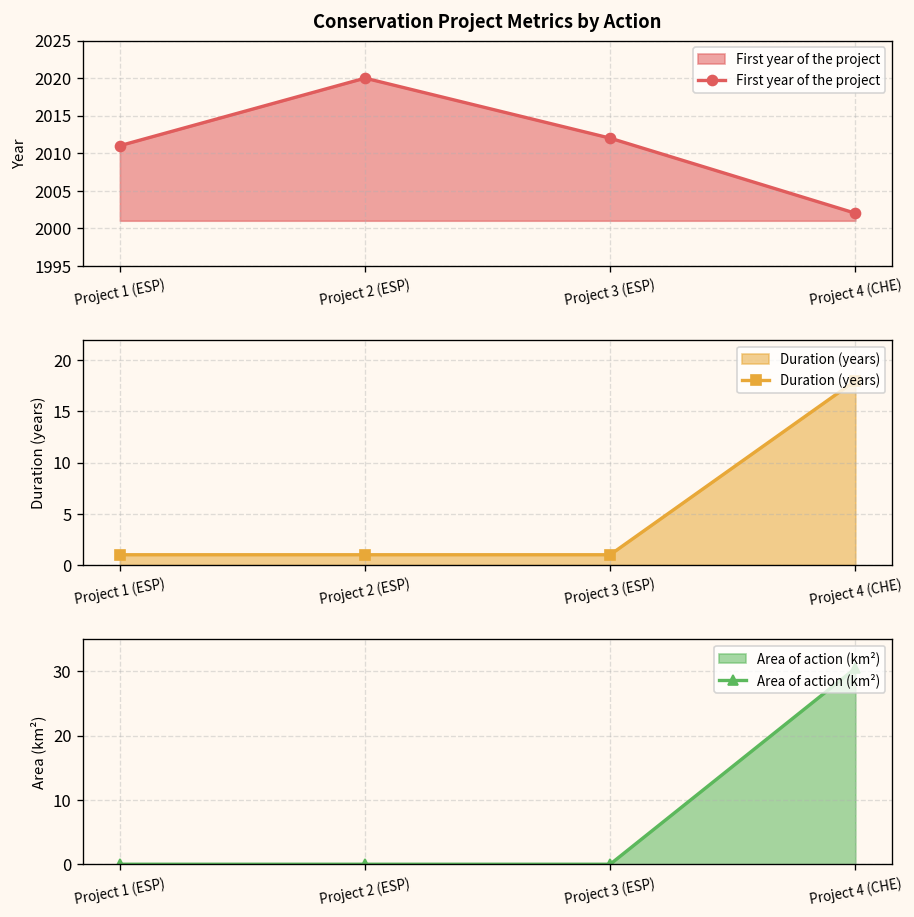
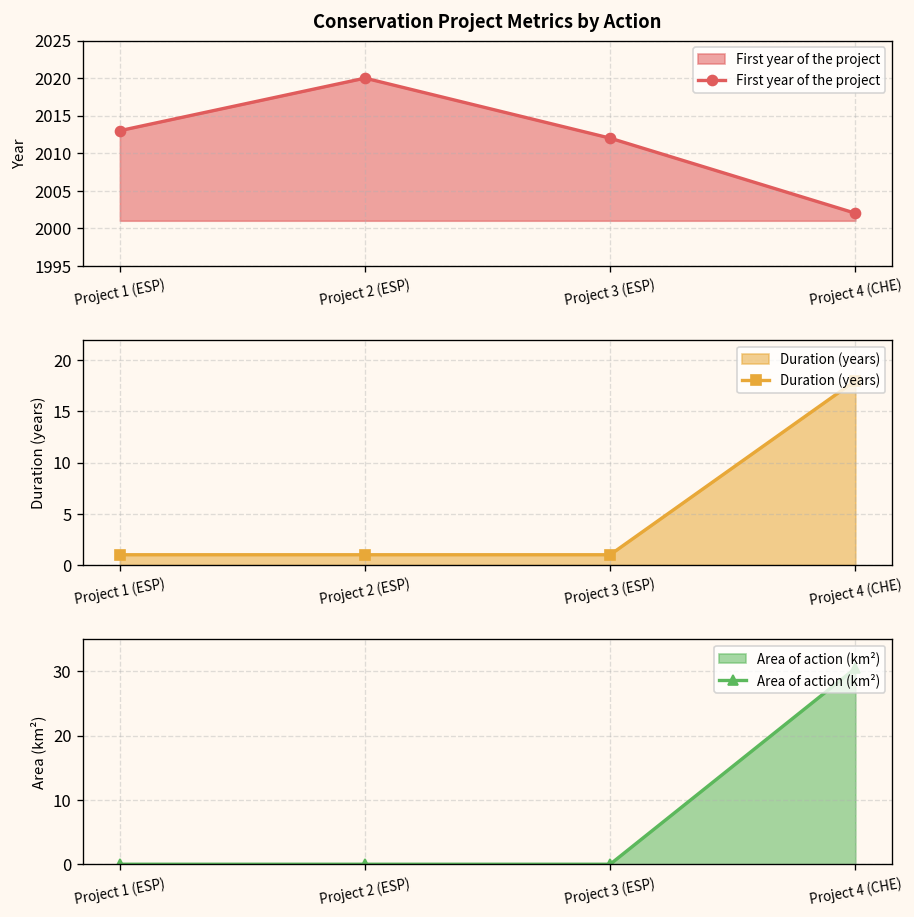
  {
    "Conservation Project Metrics by Action": {
-     "Project 1 (ESP)": 2011,
+     "Project 1 (ESP)": 2013,
      "Project 2 (ESP)": 2020,
      "Project 3 (ESP)": 2012,
      "Project 4 (CHE)": 2002
    }
  }
